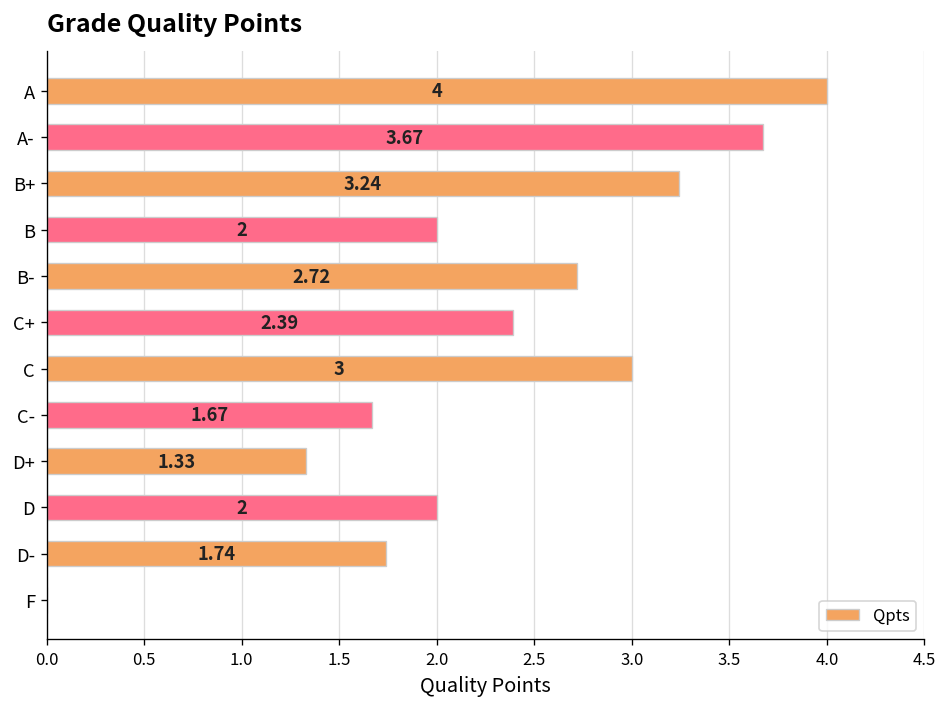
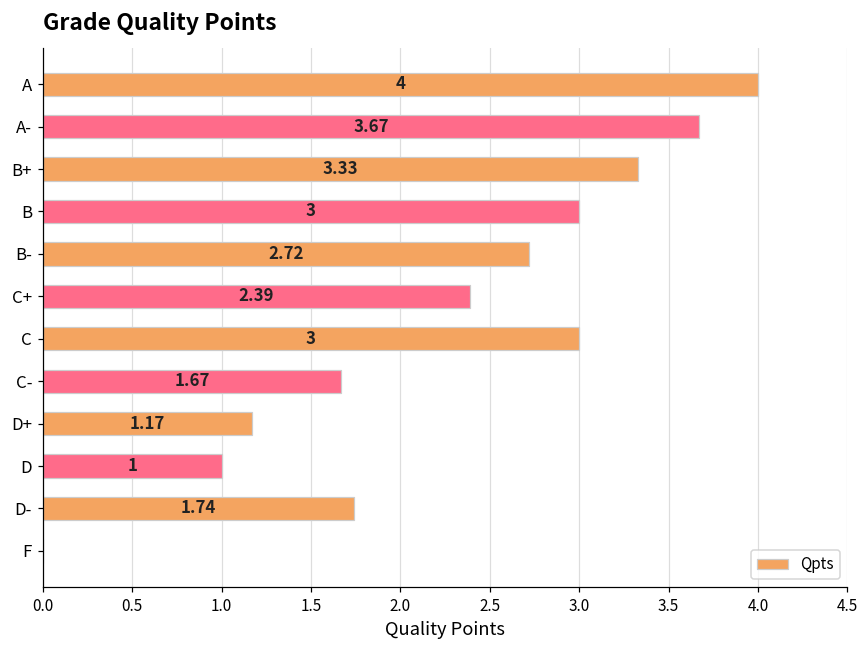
  {
    "A": 4,
    "A-": 3.67,
-   "B+": 3.24,
-   "B": 2,
+   "B+": 3.33,
+   "B": 3,
    "B-": 2.72,
    "C+": 2.39,
    "C": 3,
    "C-": 1.67,
-   "D+": 1.33,
-   "D": 2,
+   "D+": 1.17,
+   "D": 1,
    "D-": 1.74
  }
